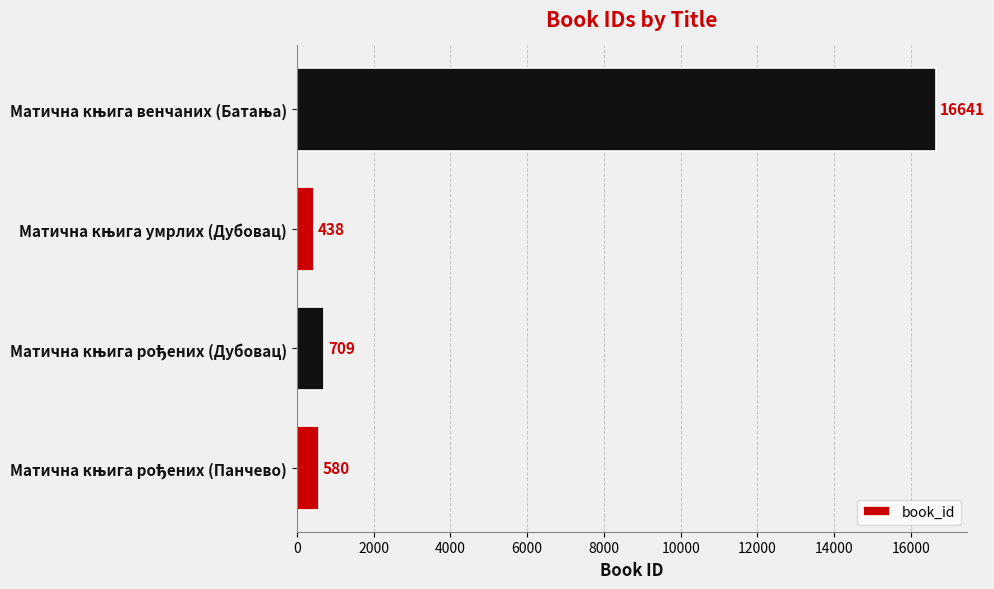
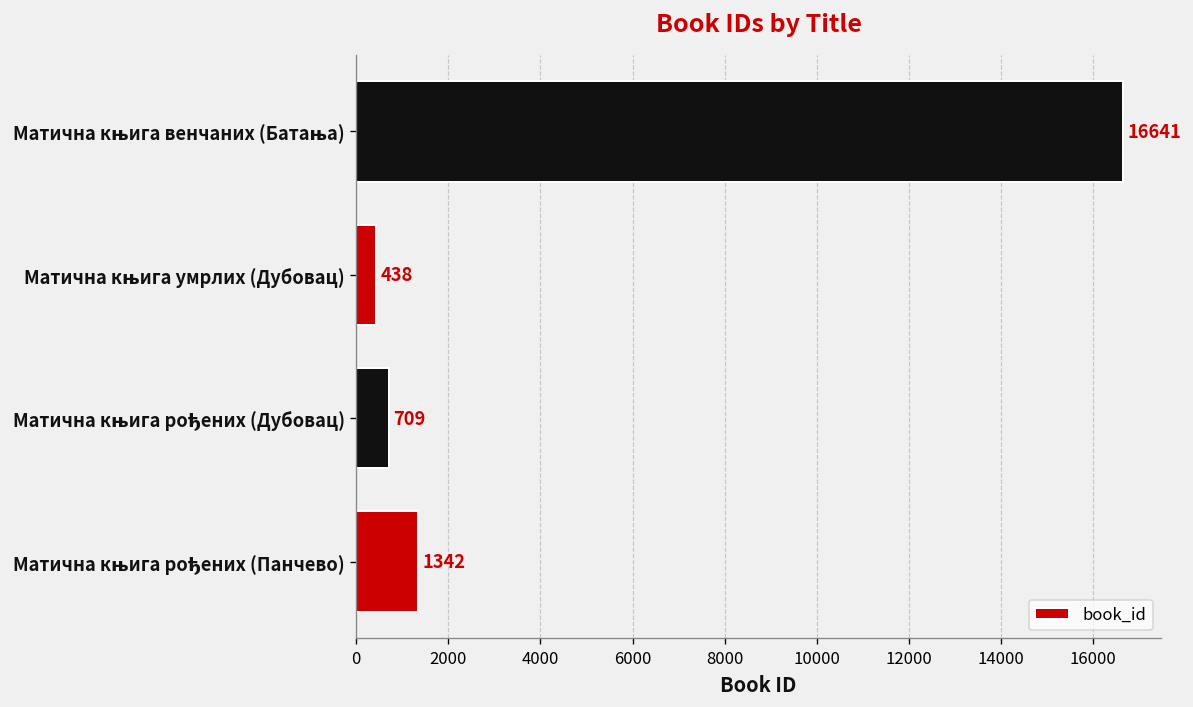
  {
    "Матична књига венчаних (Батања)": 16641,
    "Матична књига умрлих (Дубовац)": 438,
    "Матична књига рођених (Дубовац)": 709,
-   "Матична књига рођених (Панчево)": 580
+   "Матична књига рођених (Панчево)": 1342
  }
